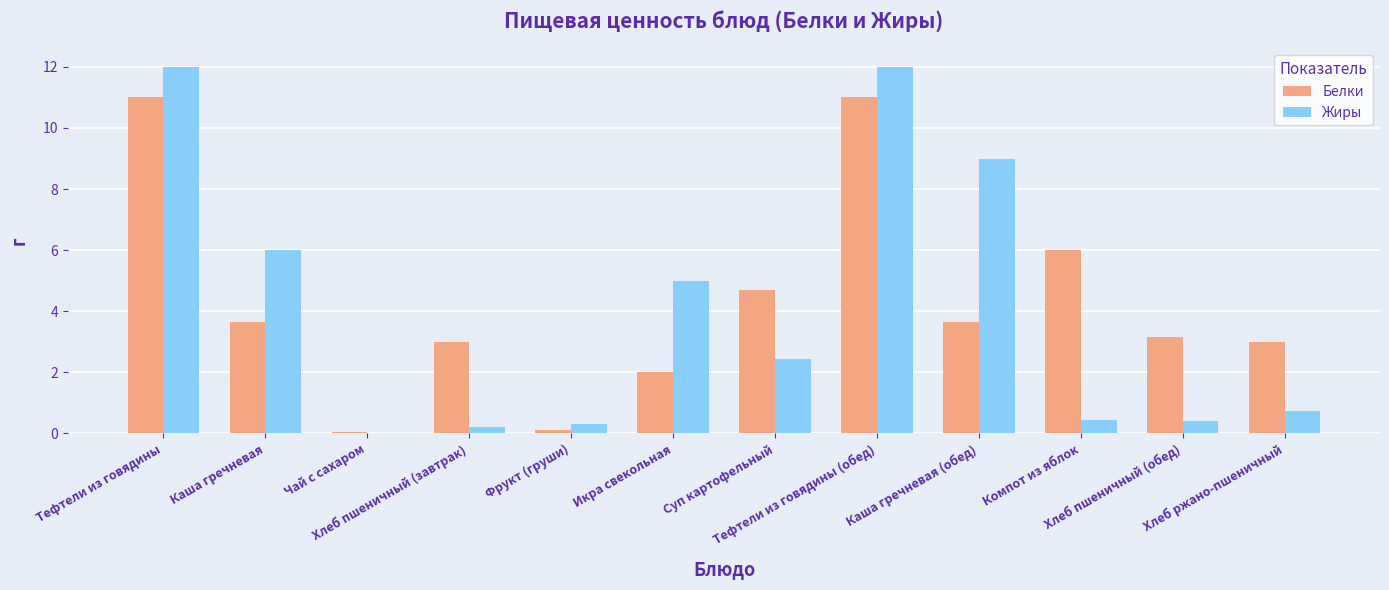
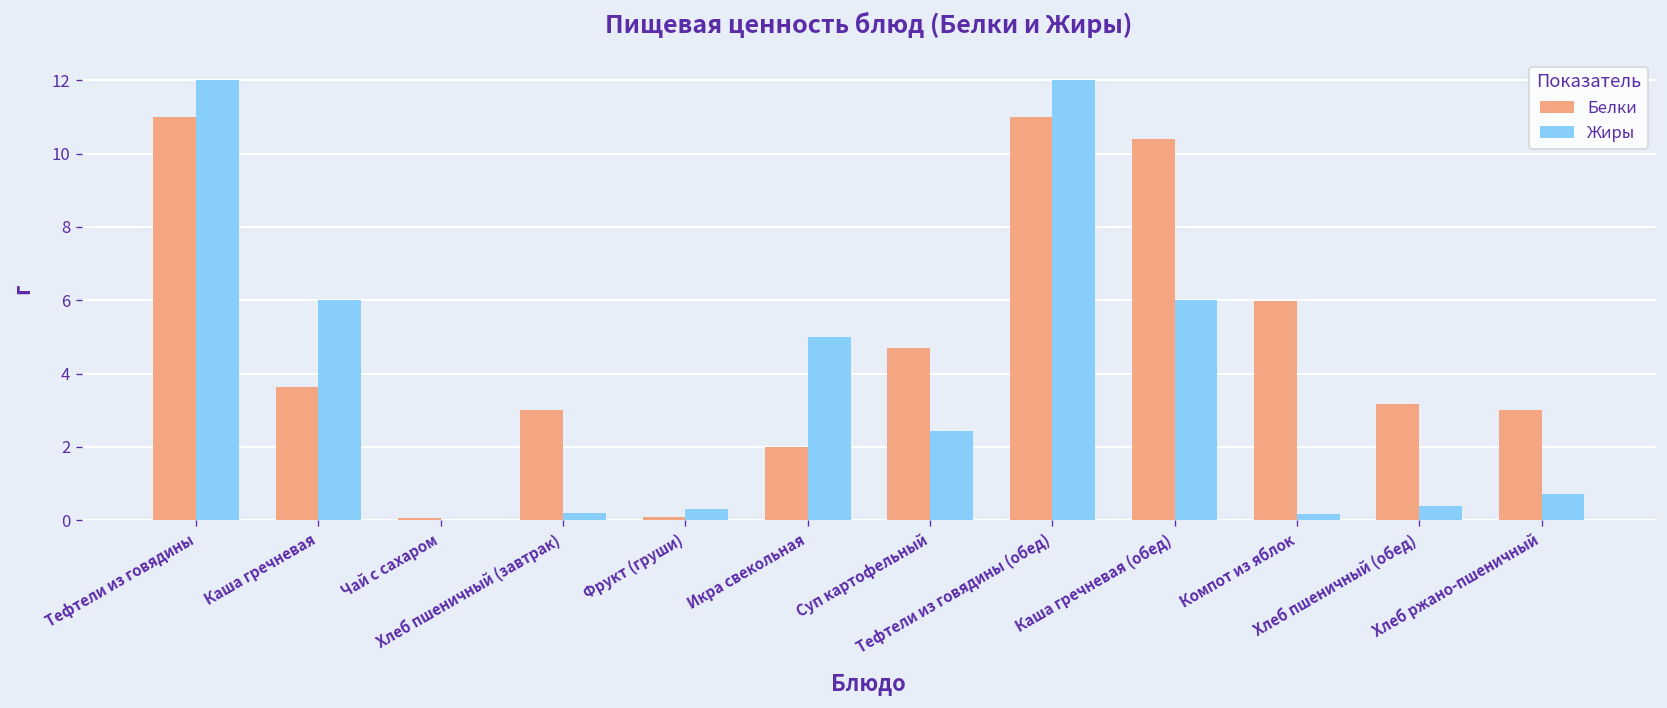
  {
    "Белки": {
      "Тефтели из говядины": 11.0,
      "Каша гречневая": 3.6,
      "Хлеб пшеничный (завтрак)": 3.0,
      "Фрукт (груши)": 0.1,
      "Икра свекольная": 2.0,
      "Суп картофельный": 4.7,
      "Тефтели из говядины (обед)": 11.0,
-     "Каша гречневая (обед)": 3.6,
+     "Каша гречневая (обед)": 10.4,
      "Компот из яблок": 6.0,
      "Хлеб пшеничный (обед)": 3.2,
      "Хлеб ржано-пшеничный": 3.0
    },
    "Жиры": {
      "Тефтели из говядины": 12.0,
      "Каша гречневая": 6.0,
      "Хлеб пшеничный (завтрак)": 0.2,
      "Фрукт (груши)": 0.3,
      "Икра свекольная": 5.0,
      "Суп картофельный": 2.4,
      "Тефтели из говядины (обед)": 12.0,
-     "Каша гречневая (обед)": 9,
-     "Компот из яблок": 0.4,
+     "Каша гречневая (обед)": 6,
+     "Компот из яблок": 0.2,
      "Хлеб пшеничный (обед)": 0.4,
      "Хлеб ржано-пшеничный": 0.7
    }
  }
